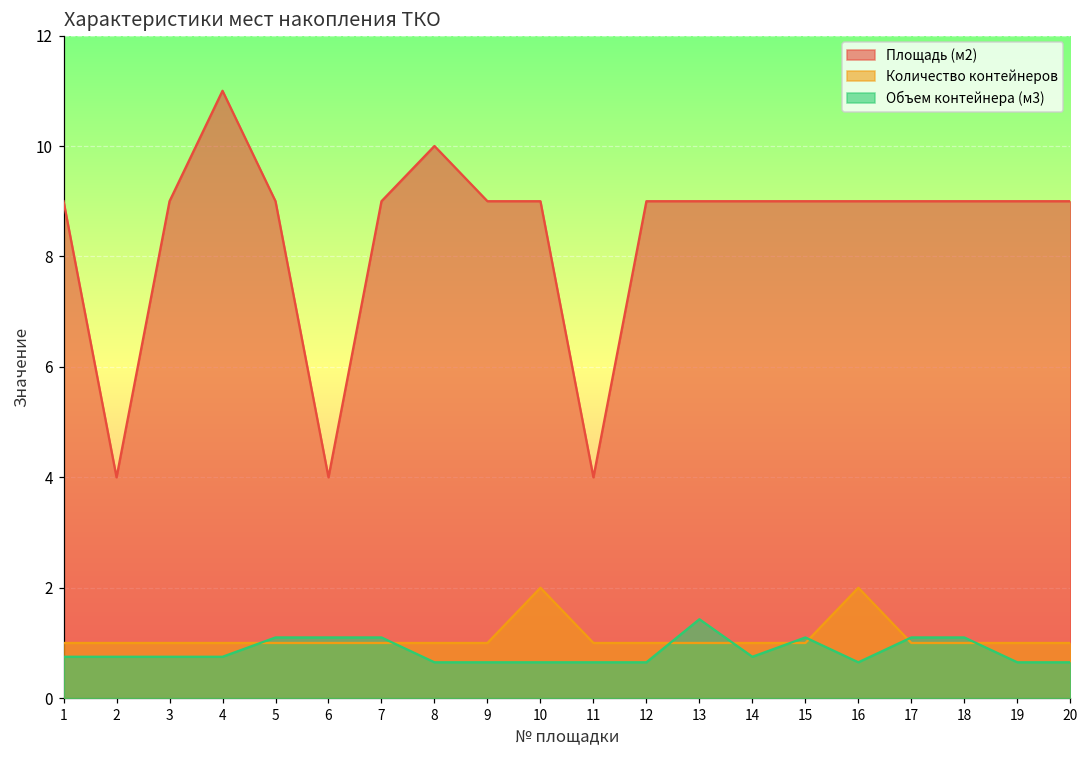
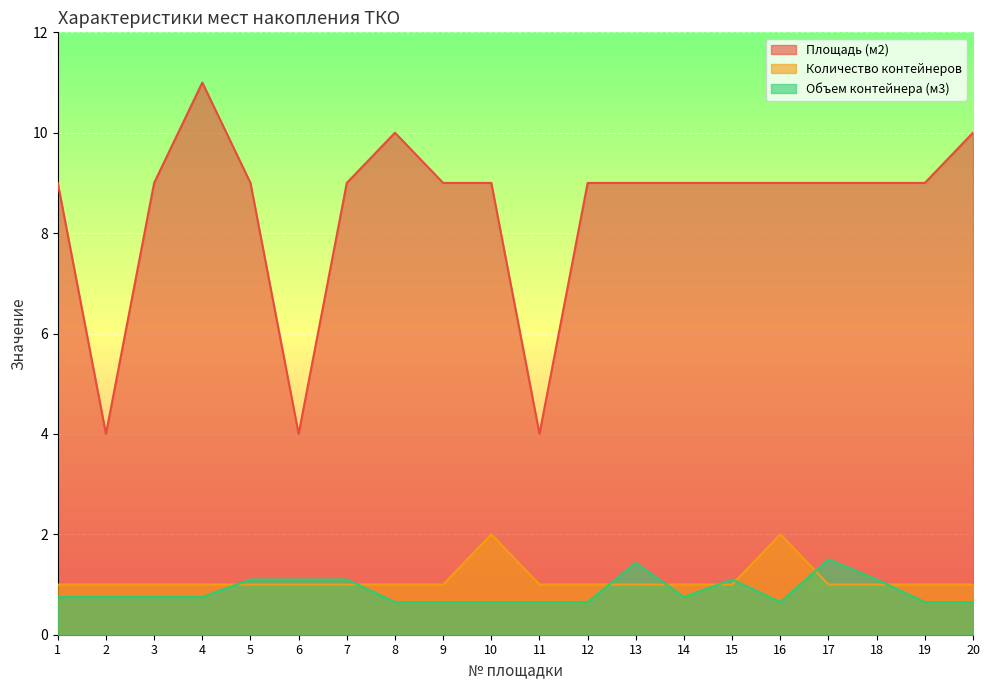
  {
    "Площадь (м2)": {
      "1": 9,
      "2": 4,
      "3": 9,
      "4": 11,
      "5": 9,
      "6": 4,
      "7": 9,
      "8": 10,
      "9": 9,
      "10": 9,
      "11": 4,
      "12": 9,
      "13": 9,
      "14": 9,
      "15": 9,
      "16": 9,
      "17": 9,
      "18": 9,
      "19": 9,
-     "20": 9
+     "20": 10
    },
    "Количество контейнеров": {
      "1": 1.0,
      "2": 1.0,
      "3": 1.0,
      "4": 1.0,
      "5": 1.0,
      "6": 1.0,
      "7": 1.0,
      "8": 1.0,
      "9": 1.0,
      "10": 2.0,
      "11": 1.0,
      "12": 1.0,
      "13": 1.0,
      "14": 1.0,
      "15": 1.0,
      "16": 2.0,
      "17": 1.0,
      "18": 1.0,
      "19": 1.0,
      "20": 1.0
    },
    "Объем контейнера (м3)": {
      "1": 0.8,
      "2": 0.8,
      "3": 0.8,
      "4": 0.8,
      "5": 1.1,
      "6": 1.1,
      "7": 1.1,
      "8": 0.7,
      "9": 0.7,
      "10": 0.7,
      "11": 0.7,
      "12": 0.7,
      "13": 1.4,
      "14": 0.8,
      "15": 1.1,
      "16": 0.7,
-     "17": 1.1,
+     "17": 1.5,
      "18": 1.1,
      "19": 0.7,
      "20": 0.7
    }
  }
